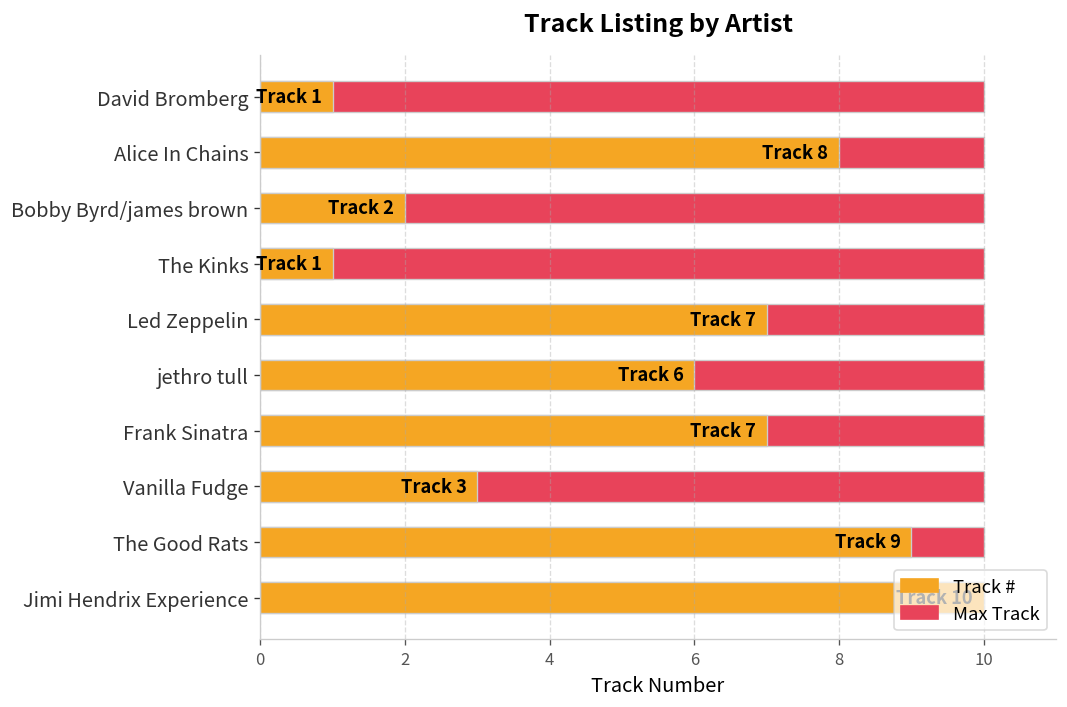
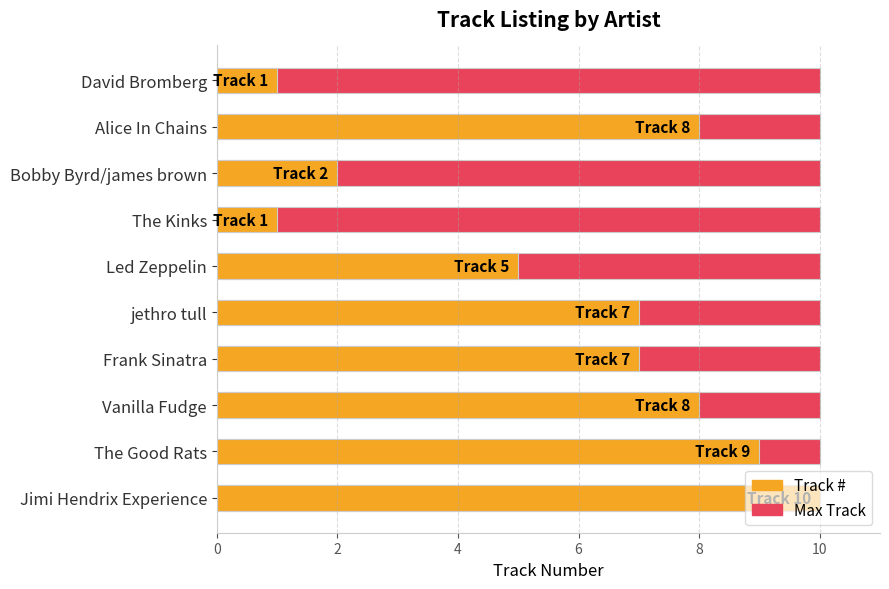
  {
    "Max Track": {
      "David Bromberg": 10.0,
      "Alice In Chains": 10.0,
      "Bobby Byrd/james brown": 10.0,
      "The Kinks": 10.0,
      "Led Zeppelin": 10.0,
      "jethro tull": 10.0,
      "Frank Sinatra": 10.0,
      "Vanilla Fudge": 10.0,
      "The Good Rats": 10.0
    },
    "Track #": {
-     "Led Zeppelin": 7,
-     "jethro tull": 6,
-     "Vanilla Fudge": 3
+     "Led Zeppelin": 5,
+     "jethro tull": 7,
+     "Vanilla Fudge": 8
    }
  }
